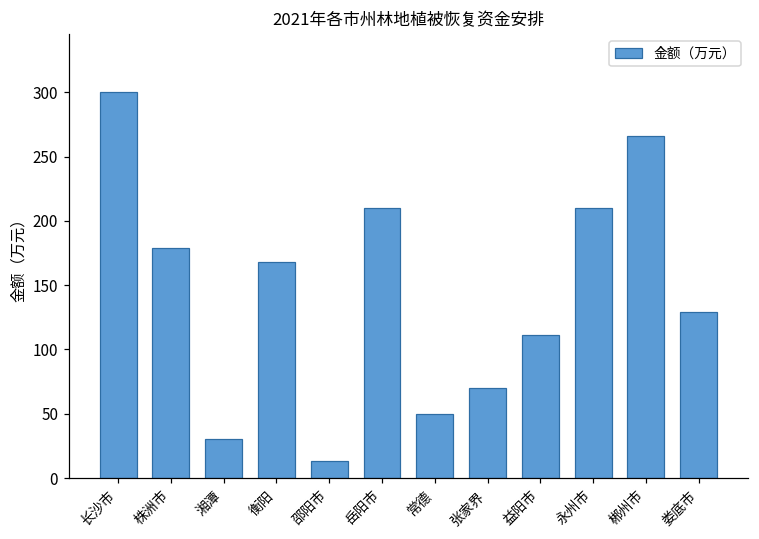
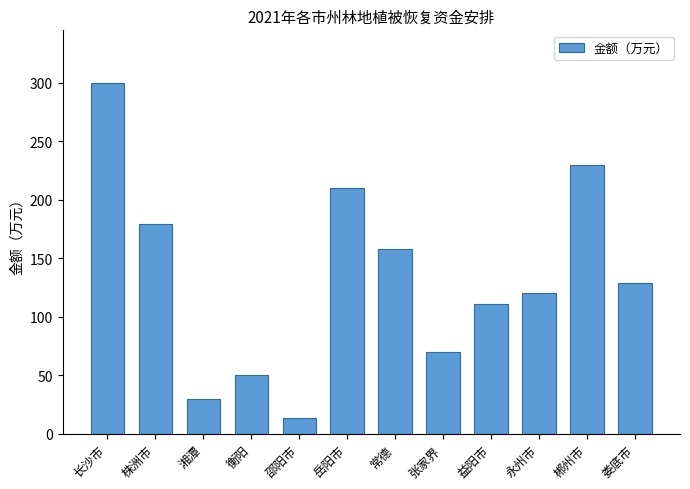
  {
    "长沙市": 300,
    "株洲市": 179,
    "湘潭": 30,
-   "衡阳": 168,
+   "衡阳": 50,
    "邵阳市": 13,
    "岳阳市": 210,
-   "常德": 50,
+   "常德": 158,
    "张家界": 70,
    "益阳市": 111,
-   "永州市": 210,
-   "郴州市": 266,
+   "永州市": 120,
+   "郴州市": 230,
    "娄底市": 129
  }
